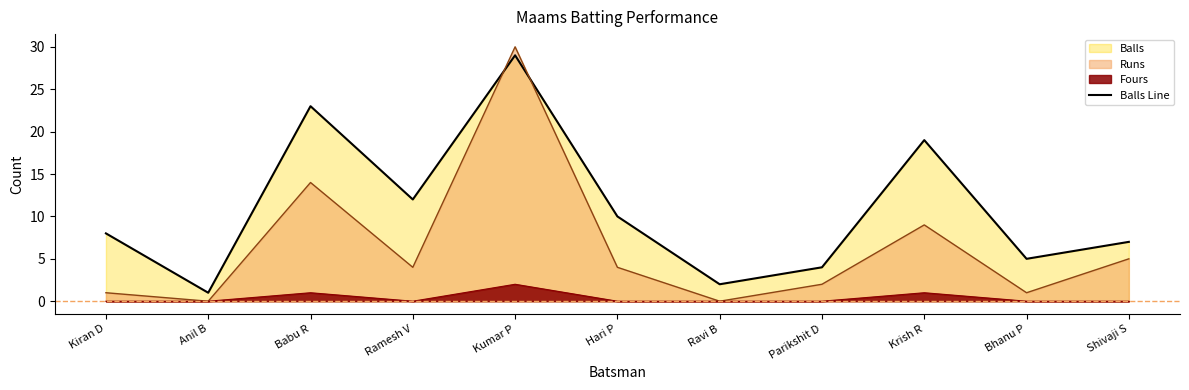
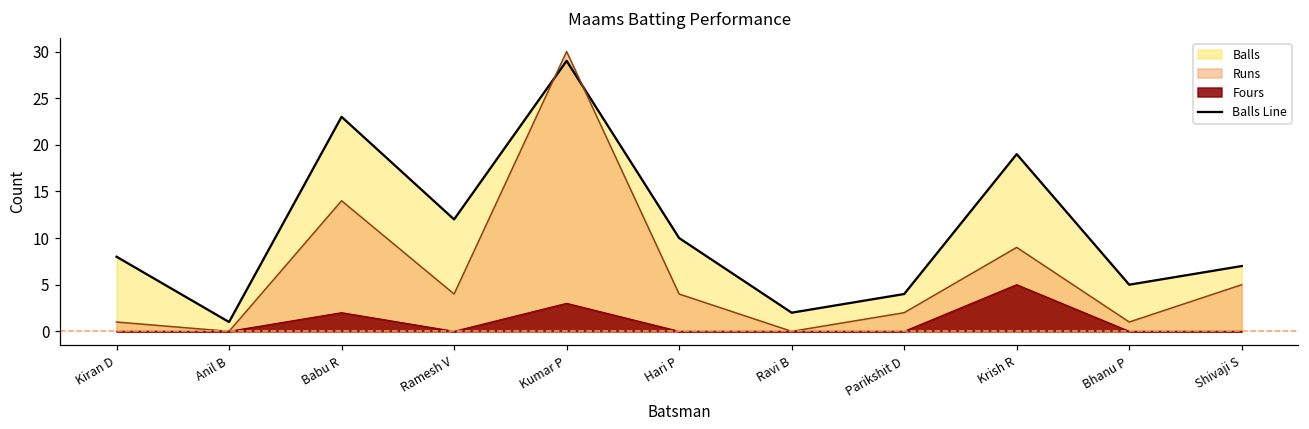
  {
    "Fours": {
      "Kiran D": 0,
-     "Babu R": 1,
+     "Babu R": 2,
      "Ramesh V": 0,
-     "Kumar P": 2,
+     "Kumar P": 3,
      "Hari P": 0,
      "Parikshit D": 0,
-     "Krish R": 1,
+     "Krish R": 5,
      "Bhanu P": 0,
      "Shivaji S": 0
    }
  }
